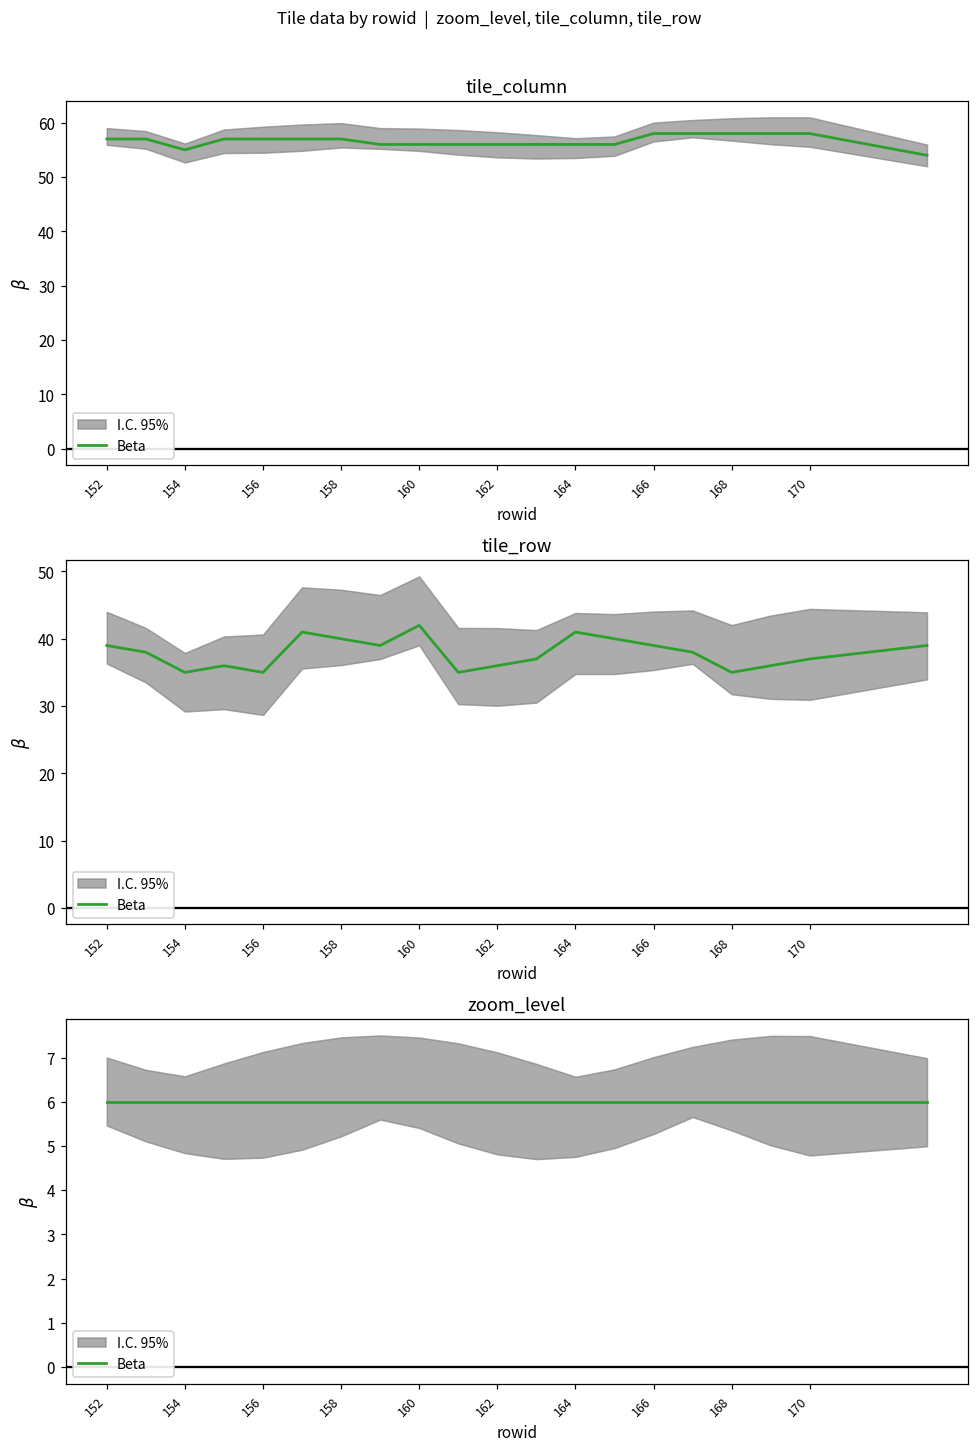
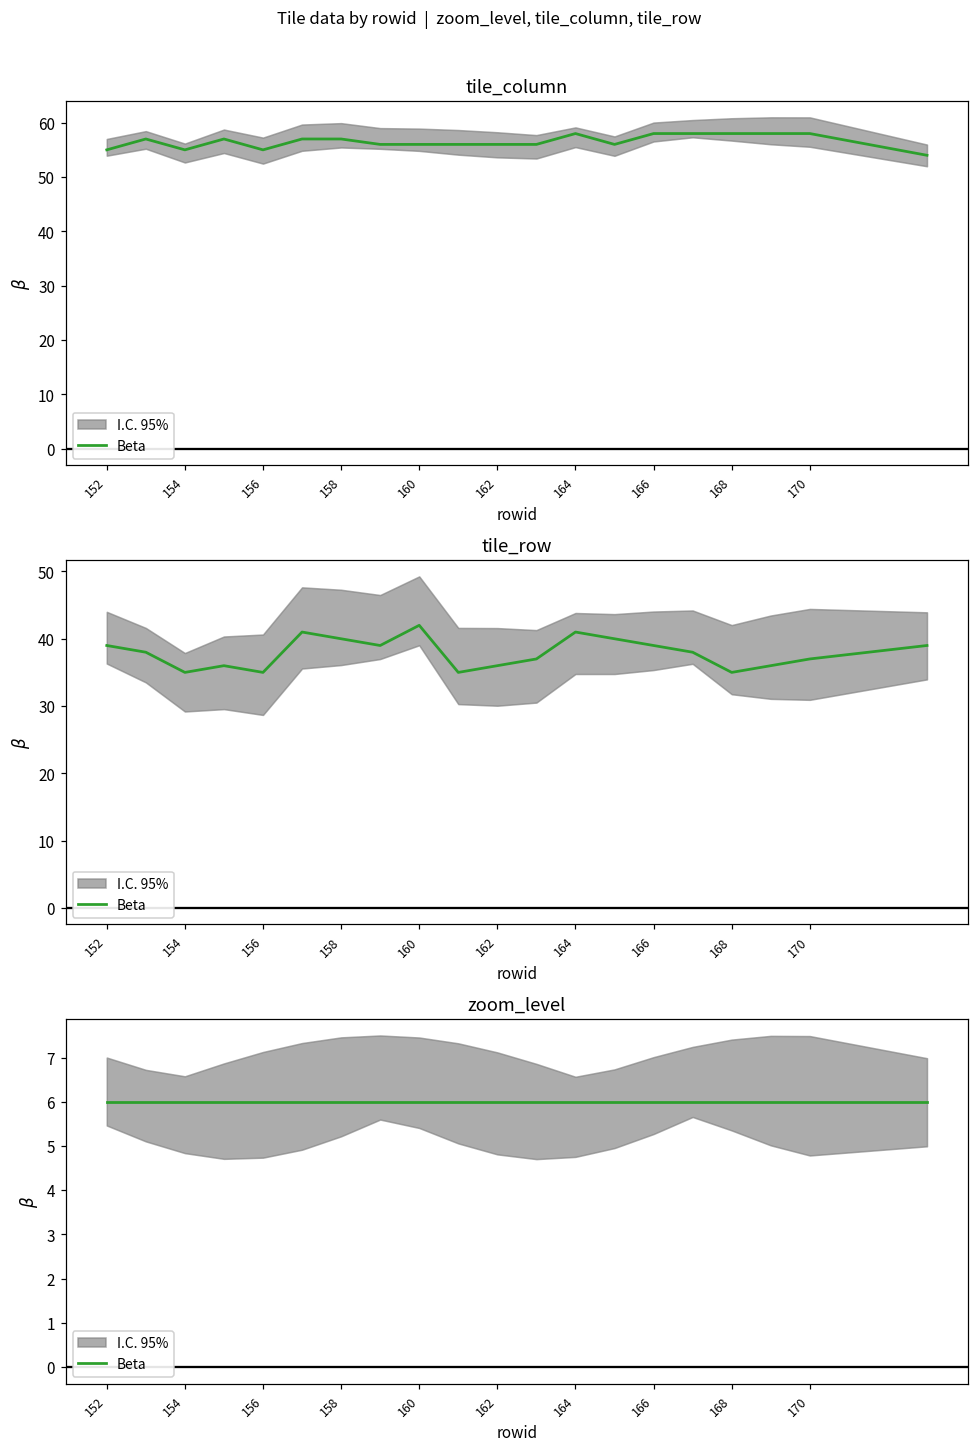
  {
    "tile_column": {
      "Beta": {
-       "152": 57,
+       "152": 55,
        "154": 55,
-       "156": 57,
+       "156": 55,
        "158": 57,
        "160": 56,
        "162": 56,
-       "164": 56,
+       "164": 58,
        "166": 58,
        "168": 58,
        "170": 58
      }
    },
    "tile_row": {
      "Beta": {
        "152": 39,
        "154": 35,
        "156": 35,
        "158": 40,
        "160": 42,
        "162": 36,
        "164": 41,
        "166": 39,
        "168": 35,
        "170": 37
      }
    },
    "zoom_level": {
      "Beta": {
        "152": 6.0,
        "154": 6.0,
        "156": 6.0,
        "158": 6.0,
        "160": 6.0,
        "162": 6.0,
        "164": 6.0,
        "166": 6.0,
        "168": 6.0,
        "170": 6.0
      }
    }
  }
